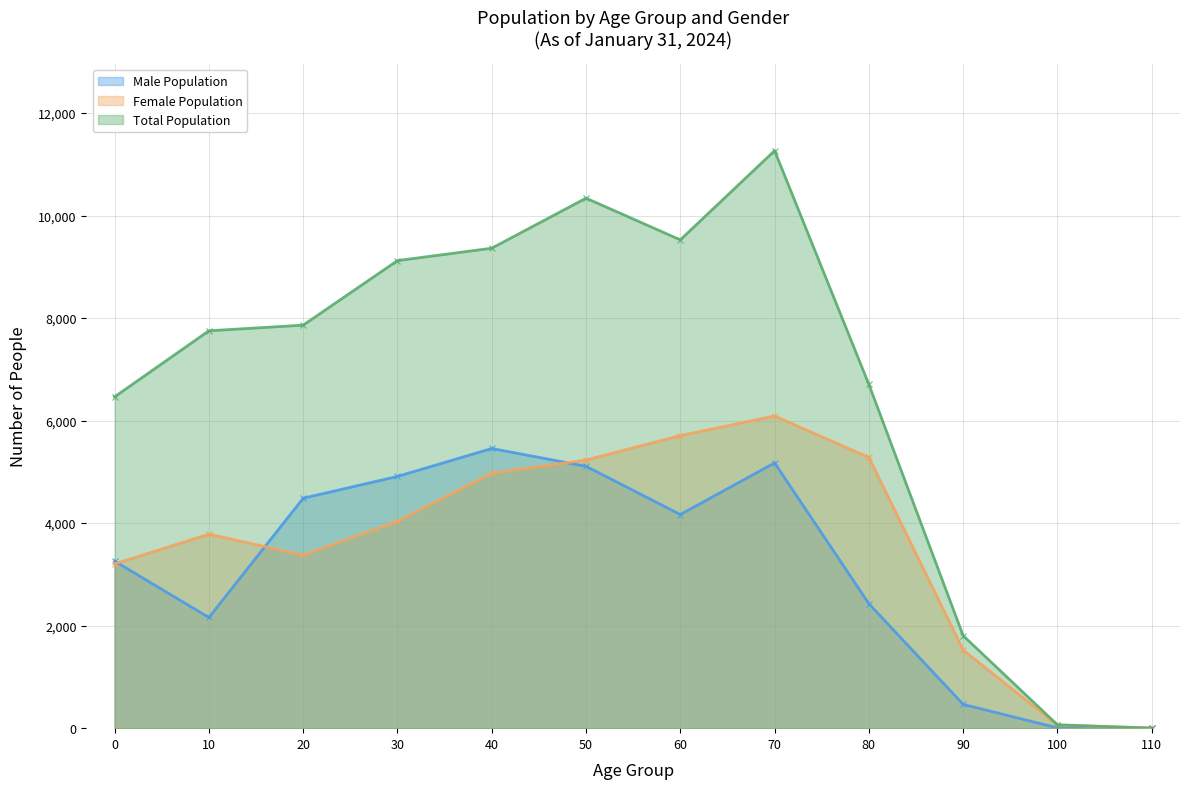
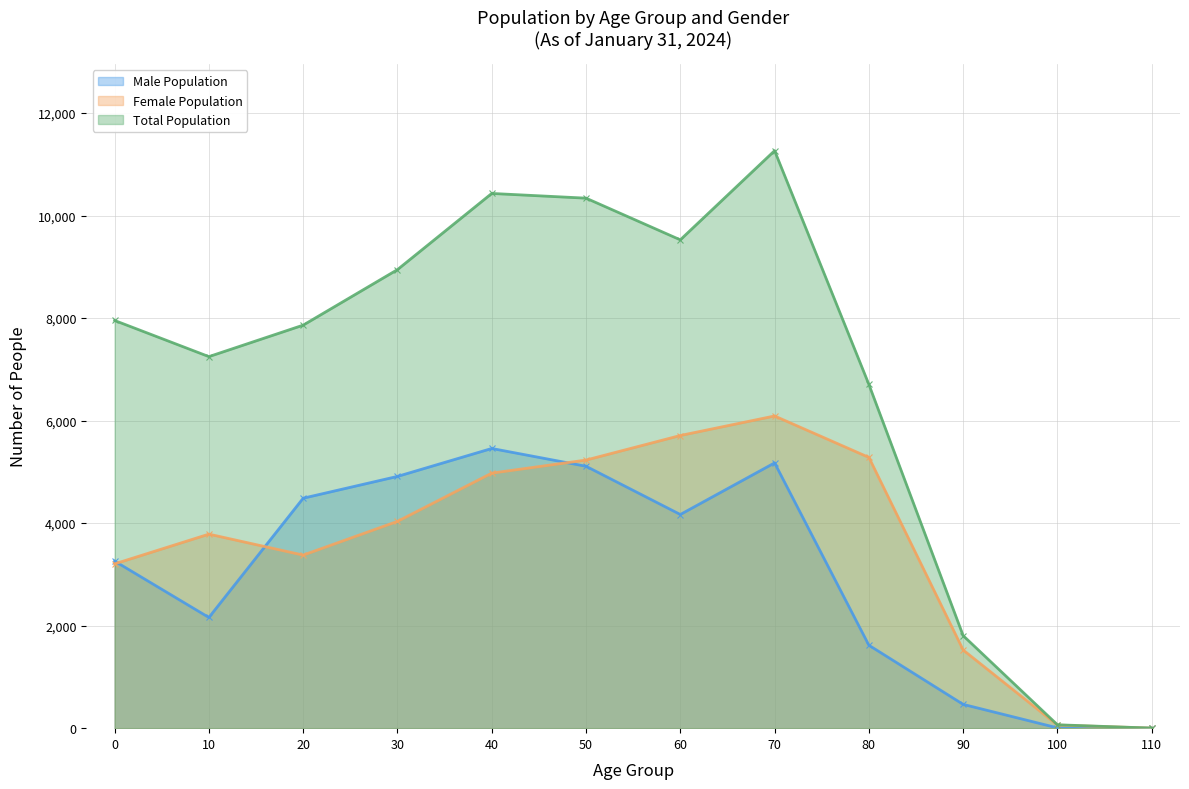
  {
    "Male Population": {
      "0": "3,300",
      "10": "2,200",
      "20": "4,500",
      "30": "4,900",
      "40": "5,500",
      "50": "5,100",
      "60": "4,200",
      "70": "5,200",
-     "80": "2,400",
+     "80": "1,600",
      "90": "500",
      "100": "0"
    },
    "Female Population": {
      "0": "3,200",
      "10": "3,800",
      "20": "3,400",
      "30": "4,000",
      "40": "5,000",
      "50": "5,200",
      "60": "5,700",
      "70": "6,100",
      "80": "5,300",
      "90": "1,500"
    },
    "Total Population": {
-     "0": "6,500",
-     "10": "7,800",
+     "0": "8,000",
+     "10": "7,200",
      "20": "7,900",
-     "30": "9,100",
-     "40": "9,400",
+     "30": "8,900",
+     "40": "10,400",
      "50": "10,300",
      "60": "9,500",
      "70": "11,300",
      "80": "6,700",
      "90": "1,800"
    }
  }
